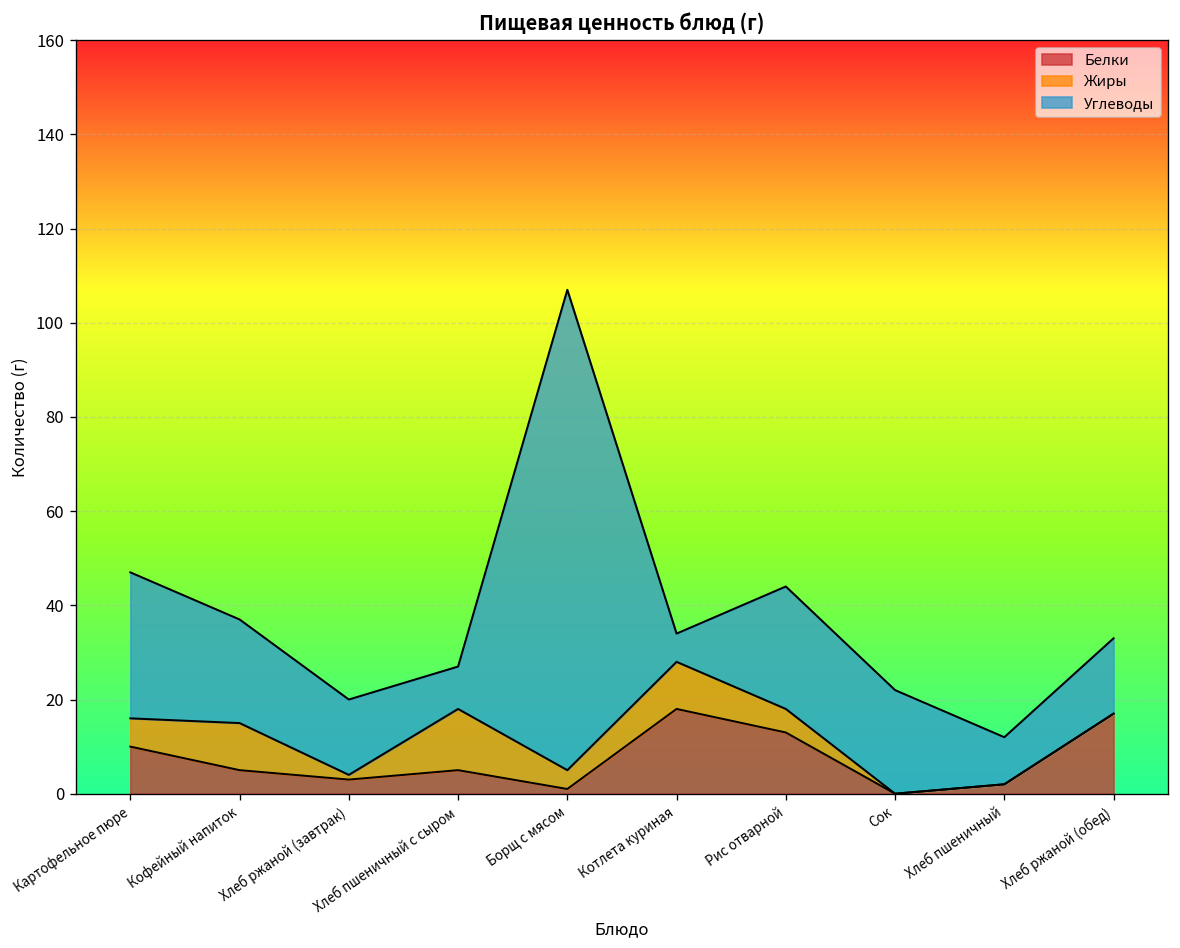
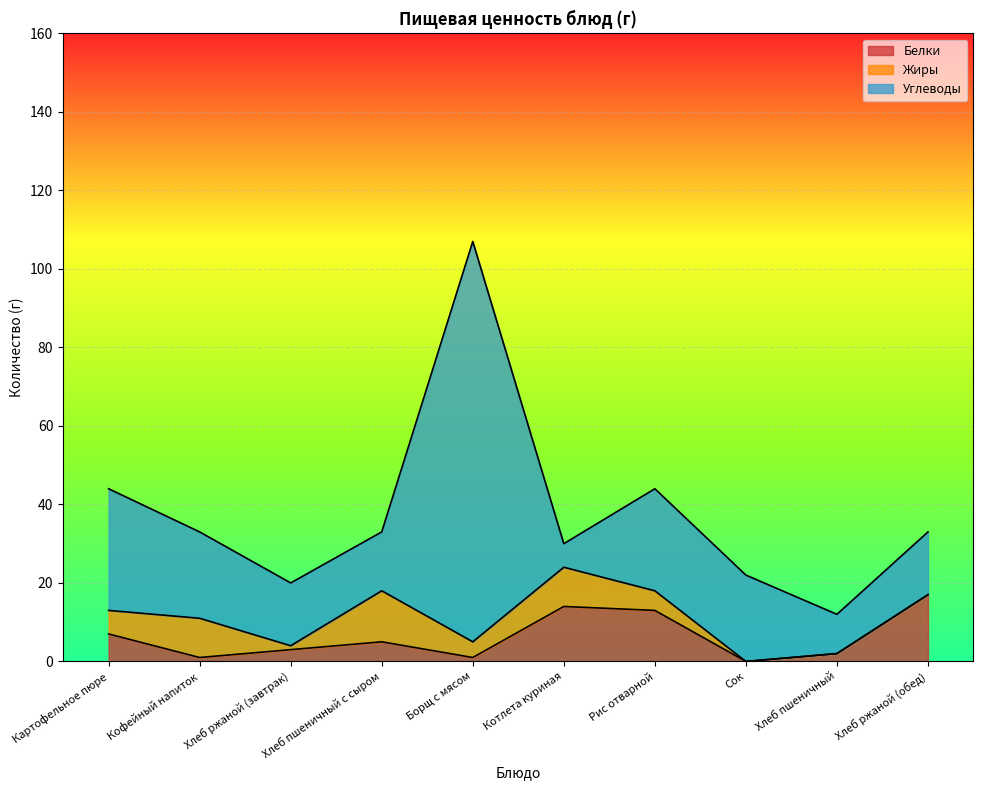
  {
    "Белки": {
-     "Картофельное пюре": 10,
-     "Кофейный напиток": 5,
+     "Картофельное пюре": 7,
+     "Кофейный напиток": 1,
      "Хлеб ржаной (завтрак)": 3,
      "Хлеб пшеничный с сыром": 5,
      "Борщ с мясом": 1,
-     "Котлета куриная": 18,
+     "Котлета куриная": 14,
      "Рис отварной": 13
    },
    "Жиры": {
      "Картофельное пюре": 6,
      "Кофейный напиток": 10,
      "Хлеб ржаной (завтрак)": 1,
      "Хлеб пшеничный с сыром": 13,
      "Борщ с мясом": 4,
      "Котлета куриная": 10,
      "Рис отварной": 5
    },
    "Углеводы": {
      "Картофельное пюре": 31,
      "Кофейный напиток": 22,
      "Хлеб ржаной (завтрак)": 16,
-     "Хлеб пшеничный с сыром": 9,
+     "Хлеб пшеничный с сыром": 15,
      "Борщ с мясом": 102,
      "Котлета куриная": 6,
      "Рис отварной": 26,
      "Сок": 22,
      "Хлеб пшеничный": 10,
      "Хлеб ржаной (обед)": 16
    }
  }
